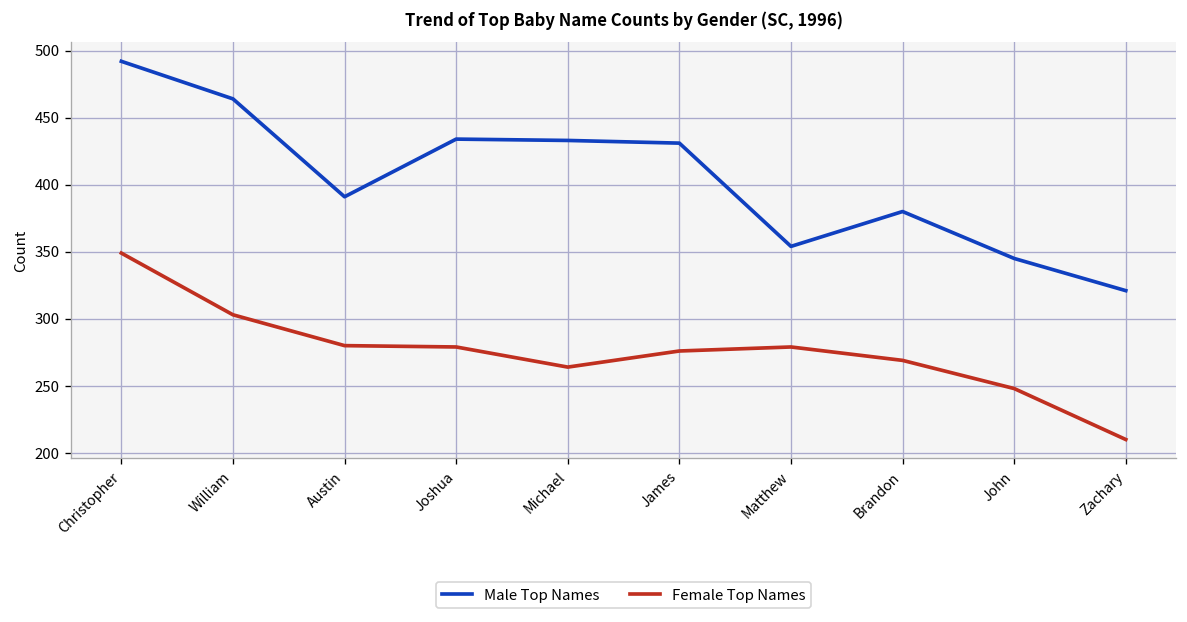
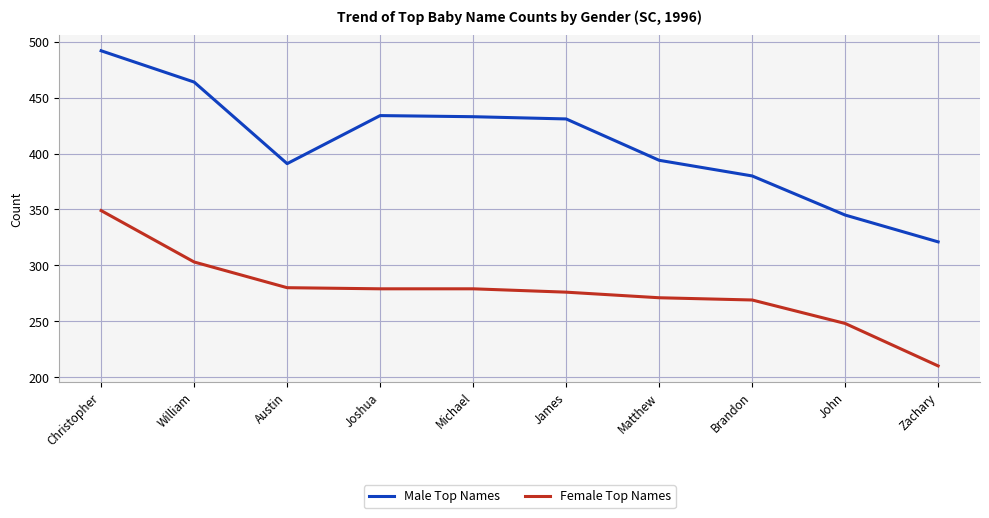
  {
    "Male Top Names": {
      "Christopher": 492,
      "William": 464,
      "Austin": 391,
      "Joshua": 434,
      "Michael": 433,
      "James": 431,
-     "Matthew": 354,
+     "Matthew": 394,
      "Brandon": 380,
      "John": 345,
      "Zachary": 321
    },
    "Female Top Names": {
      "Christopher": 349,
      "William": 303,
      "Austin": 280,
      "Joshua": 279,
-     "Michael": 264,
+     "Michael": 279,
      "James": 276,
-     "Matthew": 279,
+     "Matthew": 271,
      "Brandon": 269,
      "John": 248,
      "Zachary": 210
    }
  }
